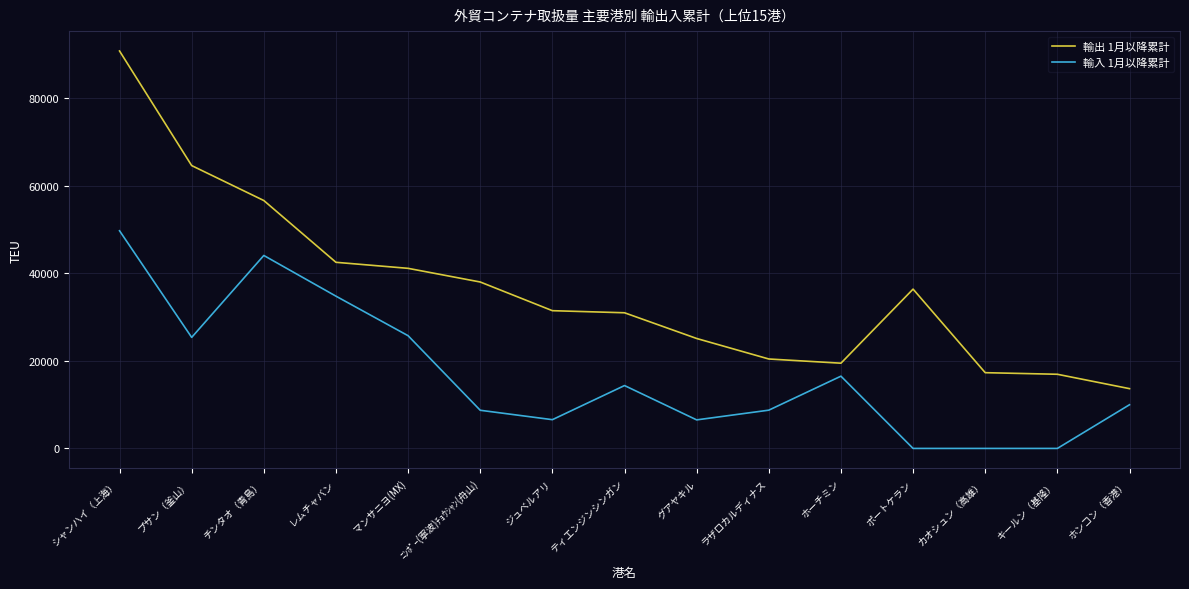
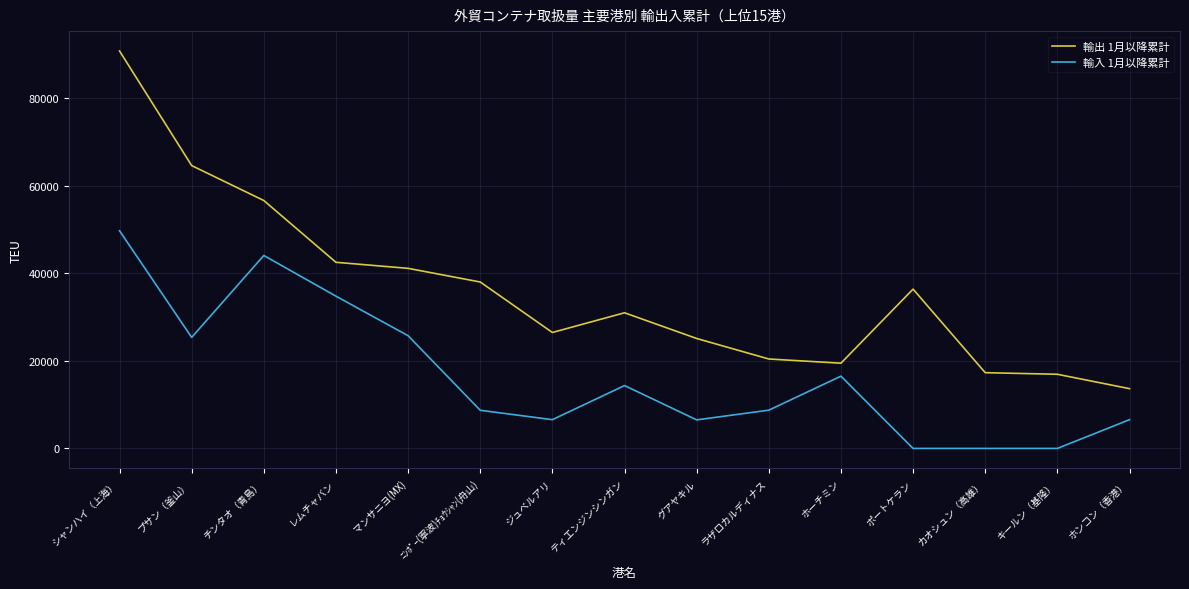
  {
    "輸出 1月以降累計": {
      "シャンハイ（上海）": 91000,
      "プサン（釜山）": 65000,
      "チンタオ（青島）": 57000,
      "レムチャバン": 43000,
      "マンサニヨ(MX)": 41000,
      "ﾆﾝﾎﾟｰ(寧波)ﾁｮｳｼｬﾝ(舟山)": 38000,
-     "ジュベルアリ": 31000,
+     "ジュベルアリ": 26000,
      "ティエンジンシンガン": 31000,
      "グアヤキル": 25000,
      "ラザロカルディナス": 20000,
      "ホーチミン": 19000,
      "ポートケラン": 36000,
      "カオシュン（高雄）": 17000,
      "キールン（基隆）": 17000,
      "ホンコン（香港）": 14000
    },
    "輸入 1月以降累計": {
      "シャンハイ（上海）": 50000,
      "プサン（釜山）": 25000,
      "チンタオ（青島）": 44000,
      "レムチャバン": 35000,
      "マンサニヨ(MX)": 26000,
      "ﾆﾝﾎﾟｰ(寧波)ﾁｮｳｼｬﾝ(舟山)": 9000,
      "ジュベルアリ": 7000,
      "ティエンジンシンガン": 14000,
      "グアヤキル": 7000,
      "ラザロカルディナス": 9000,
      "ホーチミン": 17000,
      "ポートケラン": 0,
      "カオシュン（高雄）": 0,
      "キールン（基隆）": 0,
-     "ホンコン（香港）": 10000
+     "ホンコン（香港）": 7000
    }
  }
